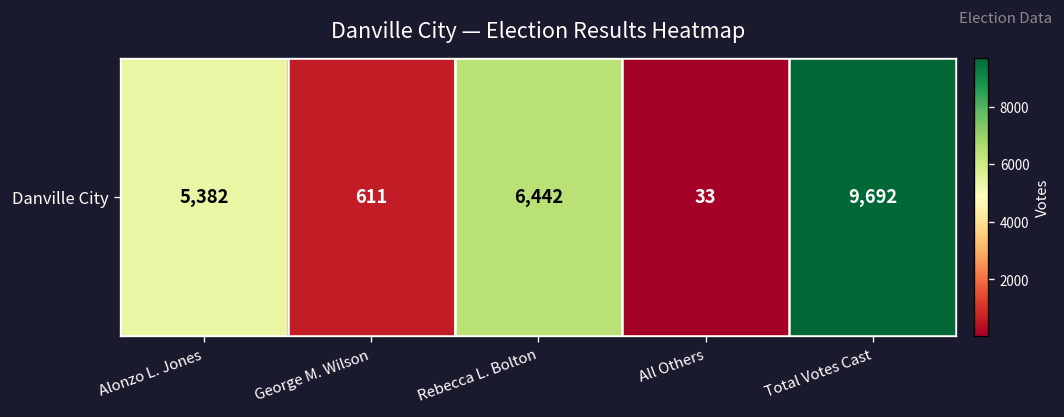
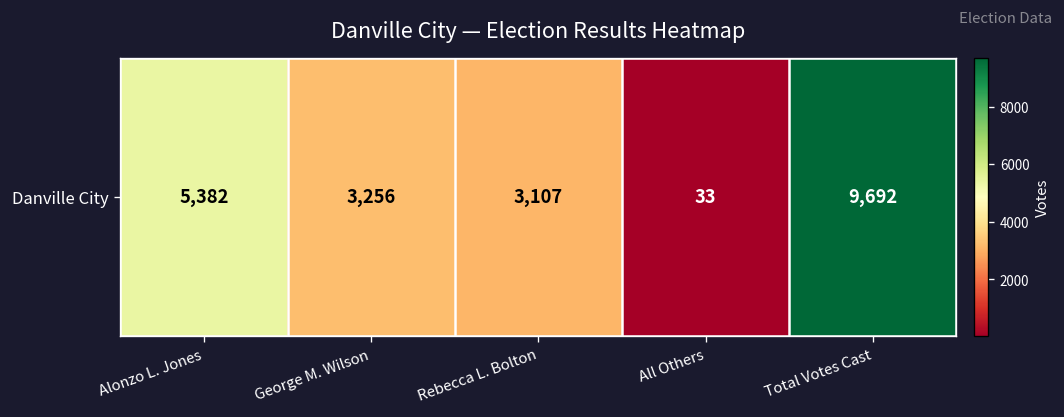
  {
    "Danville City": {
      "Alonzo L. Jones": "5,382",
-     "George M. Wilson": "611",
-     "Rebecca L. Bolton": "6,442",
+     "George M. Wilson": "3,256",
+     "Rebecca L. Bolton": "3,107",
      "All Others": "33",
      "Total Votes Cast": "9,692"
    }
  }
